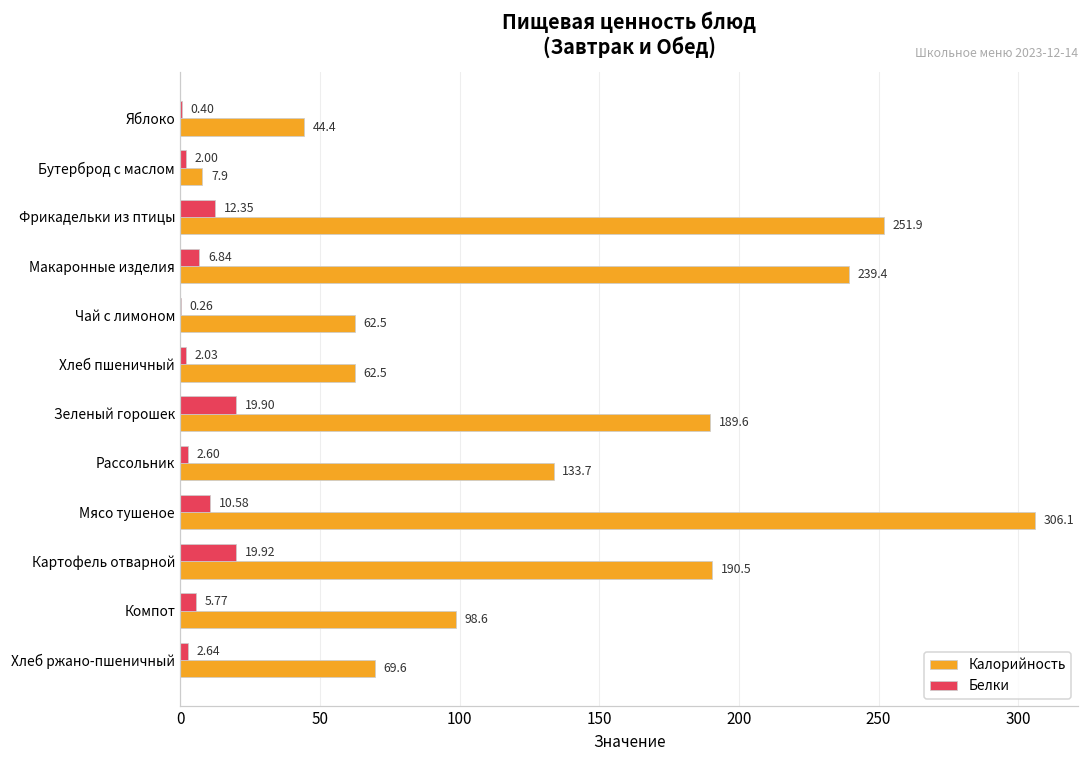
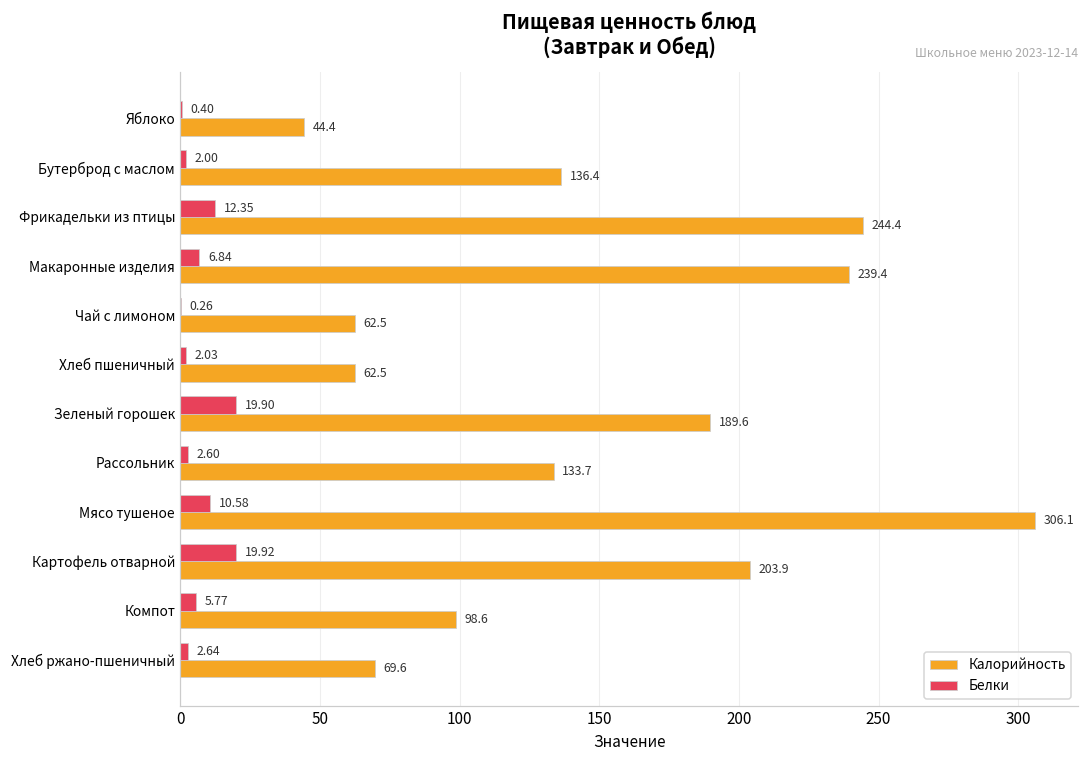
  {
    "Калорийность": {
      "Яблоко": 44.4,
-     "Бутерброд с маслом": 7.9,
-     "Фрикадельки из птицы": 251.9,
+     "Бутерброд с маслом": 136.4,
+     "Фрикадельки из птицы": 244.4,
      "Макаронные изделия": 239.4,
      "Чай с лимоном": 62.5,
      "Хлеб пшеничный": 62.5,
      "Зеленый горошек": 189.6,
      "Рассольник": 133.7,
      "Мясо тушеное": 306.1,
-     "Картофель отварной": 190.5,
+     "Картофель отварной": 203.9,
      "Компот": 98.6,
      "Хлеб ржано-пшеничный": 69.6
    },
    "Белки": {
      "Яблоко": 0.40,
      "Бутерброд с маслом": 2.00,
      "Фрикадельки из птицы": 12.35,
      "Макаронные изделия": 6.84,
      "Чай с лимоном": 0.26,
      "Хлеб пшеничный": 2.03,
      "Зеленый горошек": 19.90,
      "Рассольник": 2.60,
      "Мясо тушеное": 10.58,
      "Картофель отварной": 19.92,
      "Компот": 5.77,
      "Хлеб ржано-пшеничный": 2.64
    }
  }
